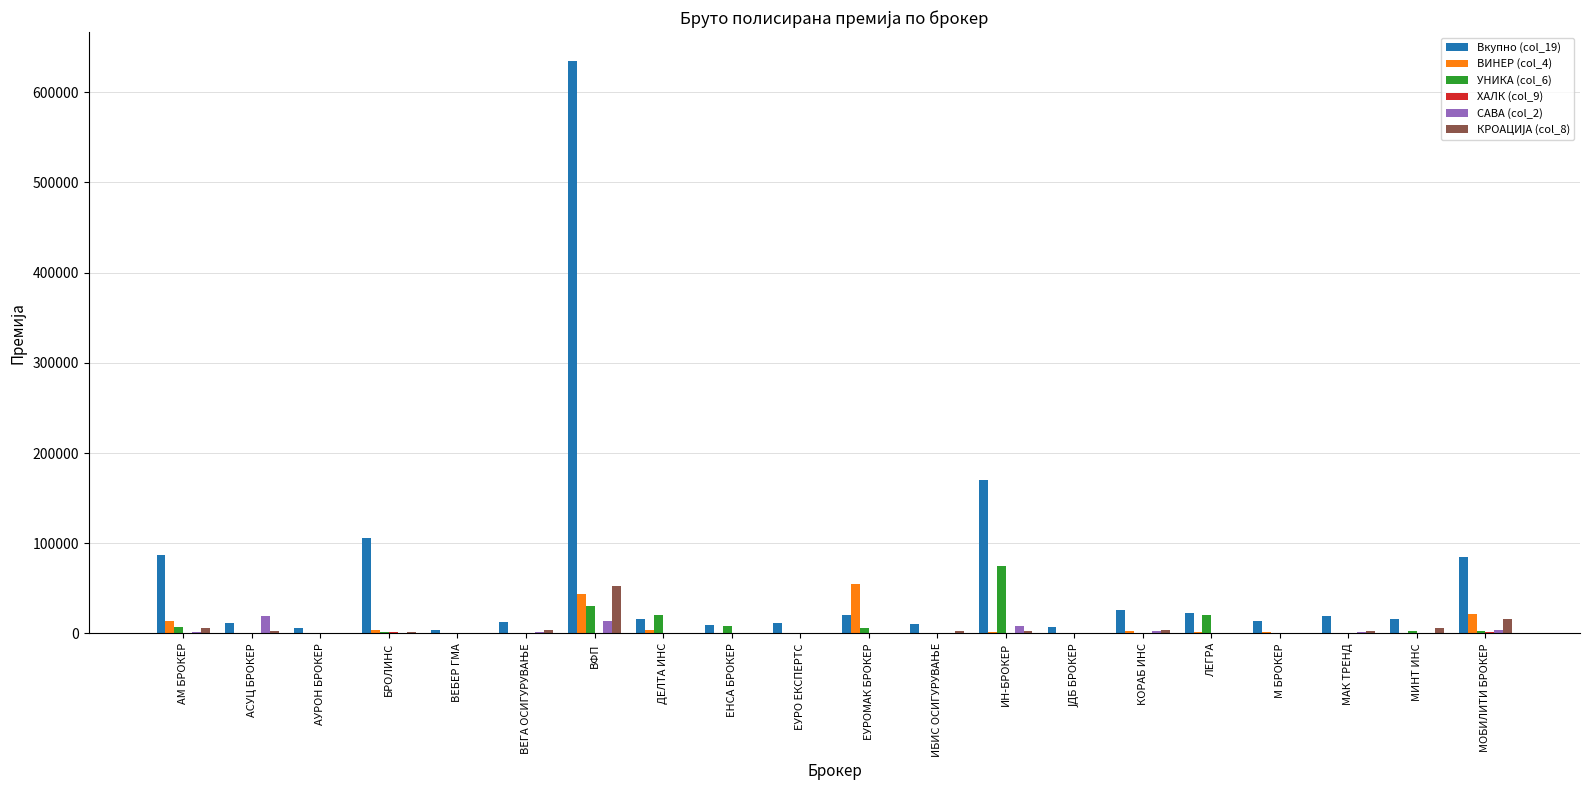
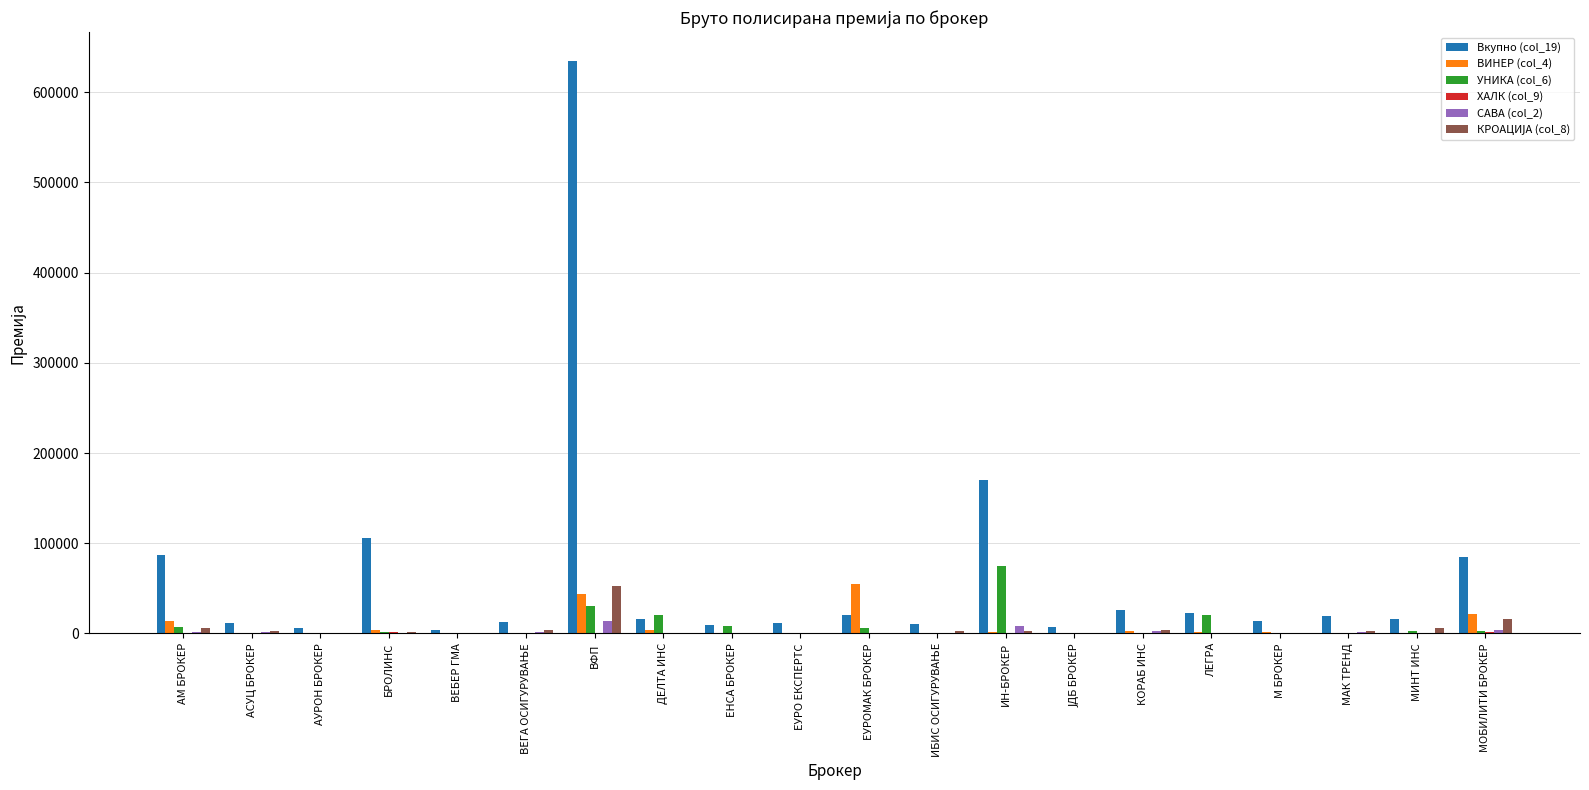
  {
    "Вкупно (col_19)": {
      "АМ БРОКЕР": 90000,
      "АСУЦ БРОКЕР": 10000,
      "АУРОН БРОКЕР": 10000,
      "БРОЛИНС": 110000,
      "ВЕБЕР ГМА": 0,
      "ВЕГА ОСИГУРУВАЊЕ": 10000,
      "ВФП": 630000,
      "ДЕЛТА ИНС": 20000,
      "ЕНСА БРОКЕР": 10000,
      "ЕУРО ЕКСПЕРТС": 10000,
      "ЕУРОМАК БРОКЕР": 20000,
      "ИБИС ОСИГУРУВАЊЕ": 10000,
      "ИН-БРОКЕР": 170000,
      "ЈДБ БРОКЕР": 10000,
      "КОРАБ ИНС": 30000,
      "ЛЕГРА": 20000,
      "М БРОКЕР": 10000,
      "МАК ТРЕНД": 20000,
      "МИНТ ИНС": 20000,
      "МОБИЛИТИ БРОКЕР": 80000
    },
    "ВИНЕР (col_4)": {
      "АМ БРОКЕР": 10000,
      "АУРОН БРОКЕР": 0,
      "БРОЛИНС": 0,
      "ВФП": 40000,
      "ДЕЛТА ИНС": 0,
      "ЕУРОМАК БРОКЕР": 50000,
      "МАК ТРЕНД": 0,
      "МОБИЛИТИ БРОКЕР": 20000
    },
    "УНИКА (col_6)": {
      "АМ БРОКЕР": 10000,
      "АУРОН БРОКЕР": 0,
      "ВФП": 30000,
      "ДЕЛТА ИНС": 20000,
      "ЕНСА БРОКЕР": 10000,
      "ЕУРОМАК БРОКЕР": 10000,
      "ИН-БРОКЕР": 70000,
      "ЛЕГРА": 20000,
      "МОБИЛИТИ БРОКЕР": 0
    },
    "ХАЛК (col_9)": {
      "АУРОН БРОКЕР": 0,
      "ЕУРО ЕКСПЕРТС": 0,
      "ЕУРОМАК БРОКЕР": 0,
      "ИБИС ОСИГУРУВАЊЕ": 0,
      "ИН-БРОКЕР": 0,
      "ЈДБ БРОКЕР": 0,
      "ЛЕГРА": 0,
      "МАК ТРЕНД": 0,
      "МИНТ ИНС": 0
    },
    "САВА (col_2)": {
-     "АСУЦ БРОКЕР": 20000,
+     "АСУЦ БРОКЕР": 0,
      "ВФП": 10000,
      "ИН-БРОКЕР": 10000,
      "ЛЕГРА": 0,
      "МИНТ ИНС": 0,
      "МОБИЛИТИ БРОКЕР": 0
    },
    "КРОАЦИЈА (col_8)": {
      "АМ БРОКЕР": 10000,
      "ВЕГА ОСИГУРУВАЊЕ": 0,
      "ВФП": 50000,
      "ЕУРОМАК БРОКЕР": 0,
      "ИБИС ОСИГУРУВАЊЕ": 0,
      "КОРАБ ИНС": 0,
      "ЛЕГРА": 0,
      "МИНТ ИНС": 10000,
      "МОБИЛИТИ БРОКЕР": 20000
    }
  }
